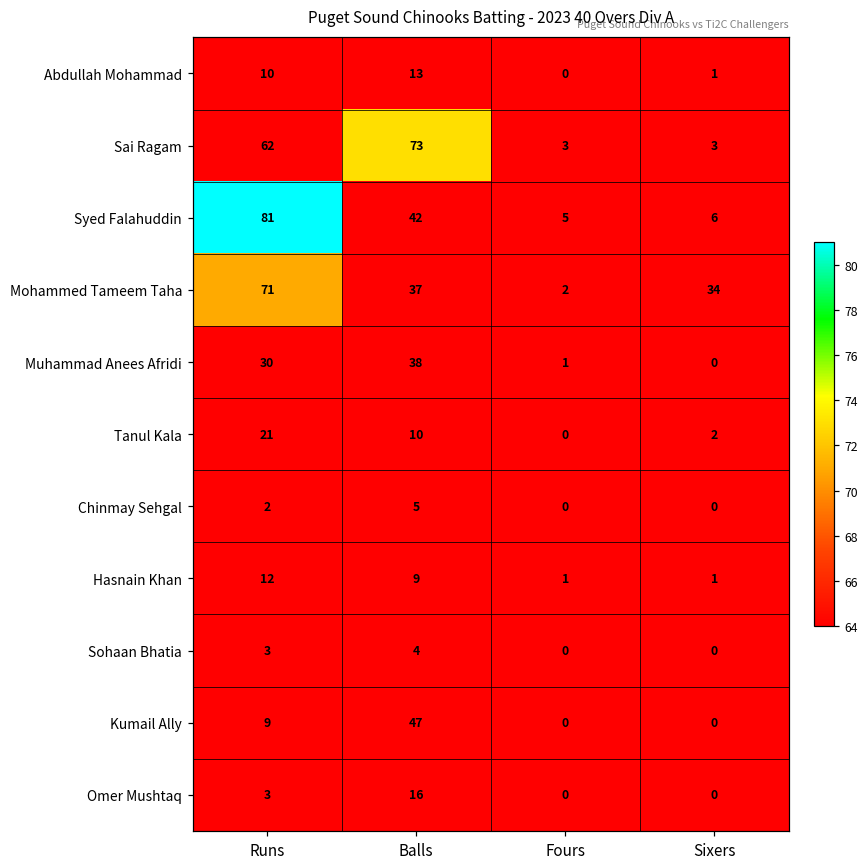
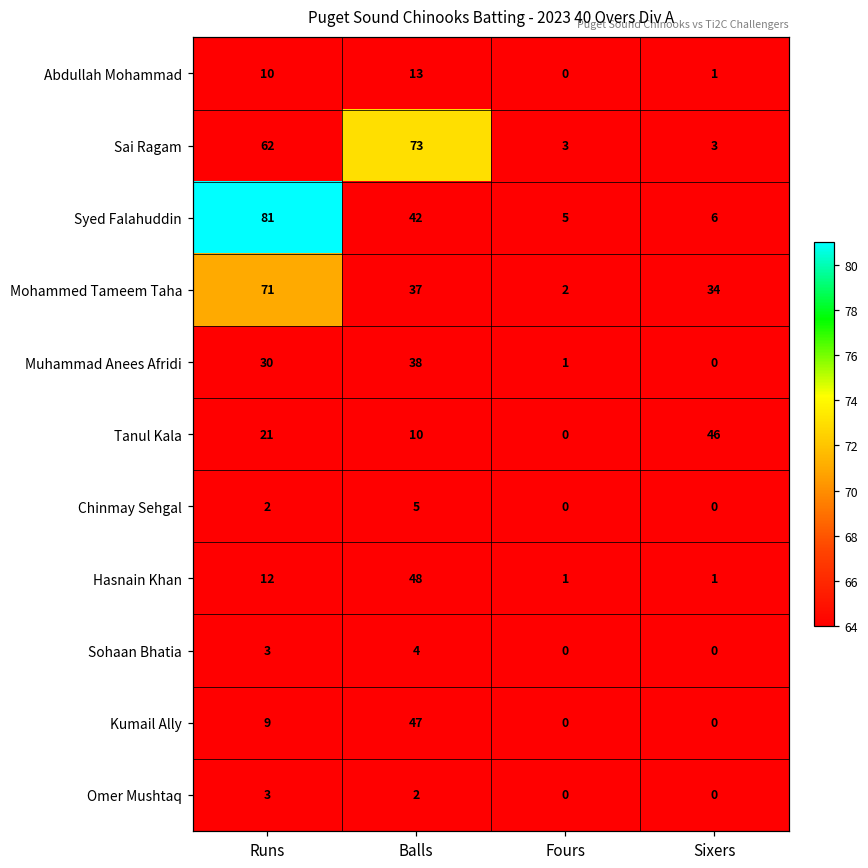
  {
    "Abdullah Mohammad": {
      "Runs": 10,
      "Balls": 13,
      "Fours": 0,
      "Sixers": 1
    },
    "Sai Ragam": {
      "Runs": 62,
      "Balls": 73,
      "Fours": 3,
      "Sixers": 3
    },
    "Syed Falahuddin": {
      "Runs": 81,
      "Balls": 42,
      "Fours": 5,
      "Sixers": 6
    },
    "Mohammed Tameem Taha": {
      "Runs": 71,
      "Balls": 37,
      "Fours": 2,
      "Sixers": 34
    },
    "Muhammad Anees Afridi": {
      "Runs": 30,
      "Balls": 38,
      "Fours": 1,
      "Sixers": 0
    },
    "Tanul Kala": {
      "Runs": 21,
      "Balls": 10,
      "Fours": 0,
-     "Sixers": 2
+     "Sixers": 46
    },
    "Chinmay Sehgal": {
      "Runs": 2,
      "Balls": 5,
      "Fours": 0,
      "Sixers": 0
    },
    "Hasnain Khan": {
      "Runs": 12,
-     "Balls": 9,
+     "Balls": 48,
      "Fours": 1,
      "Sixers": 1
    },
    "Sohaan Bhatia": {
      "Runs": 3,
      "Balls": 4,
      "Fours": 0,
      "Sixers": 0
    },
    "Kumail Ally": {
      "Runs": 9,
      "Balls": 47,
      "Fours": 0,
      "Sixers": 0
    },
    "Omer Mushtaq": {
      "Runs": 3,
-     "Balls": 16,
+     "Balls": 2,
      "Fours": 0,
      "Sixers": 0
    }
  }
